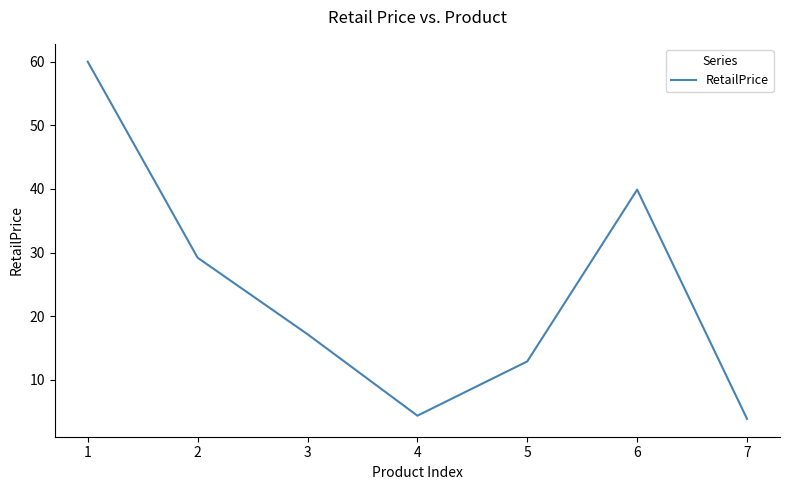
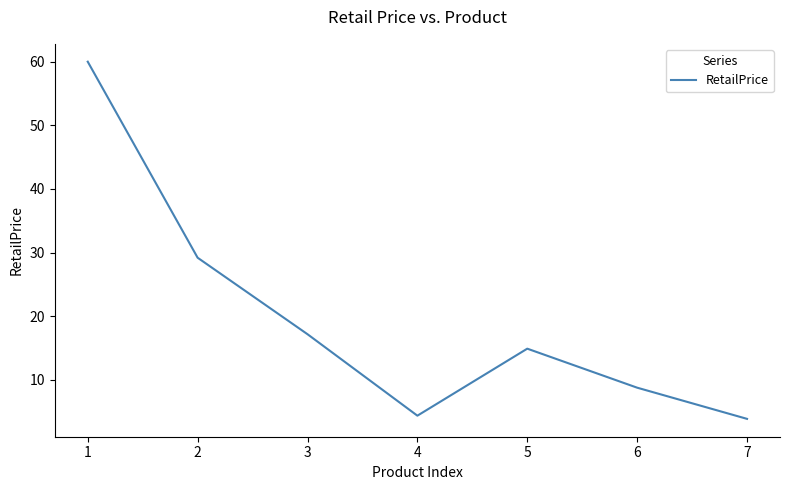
  {
    "1": 60,
    "2": 29,
    "3": 17,
    "4": 4,
-   "5": 13,
-   "6": 40,
+   "5": 15,
+   "6": 9,
    "7": 4
  }
